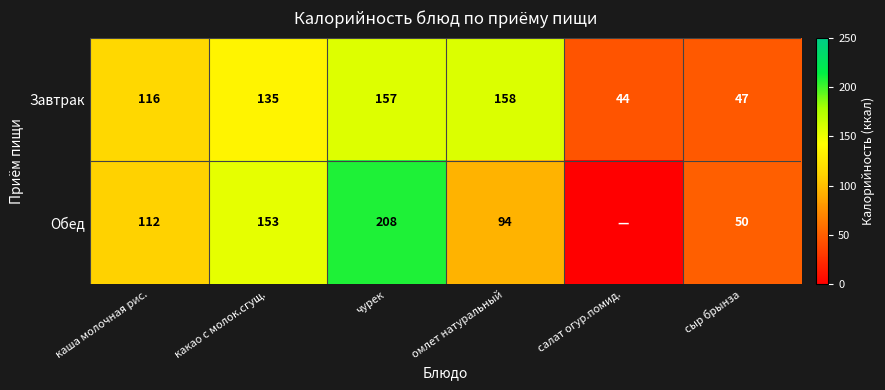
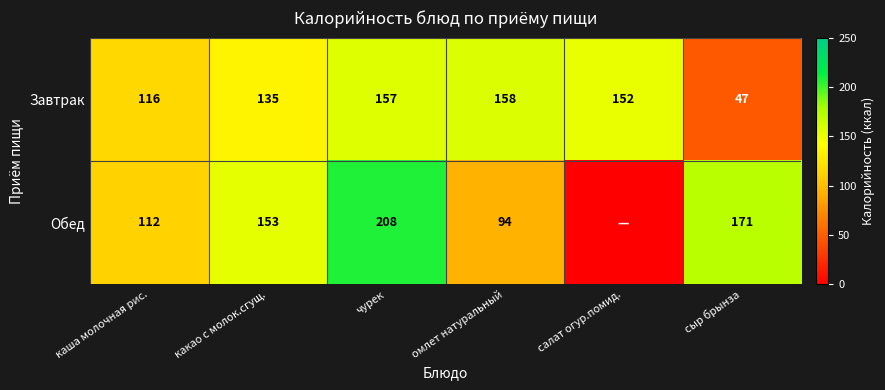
  {
    "Завтрак": {
-     "салат огур.помид.": 44
+     "салат огур.помид.": 152
    },
    "Обед": {
-     "сыр брынза": 50
+     "сыр брынза": 171
    }
  }
